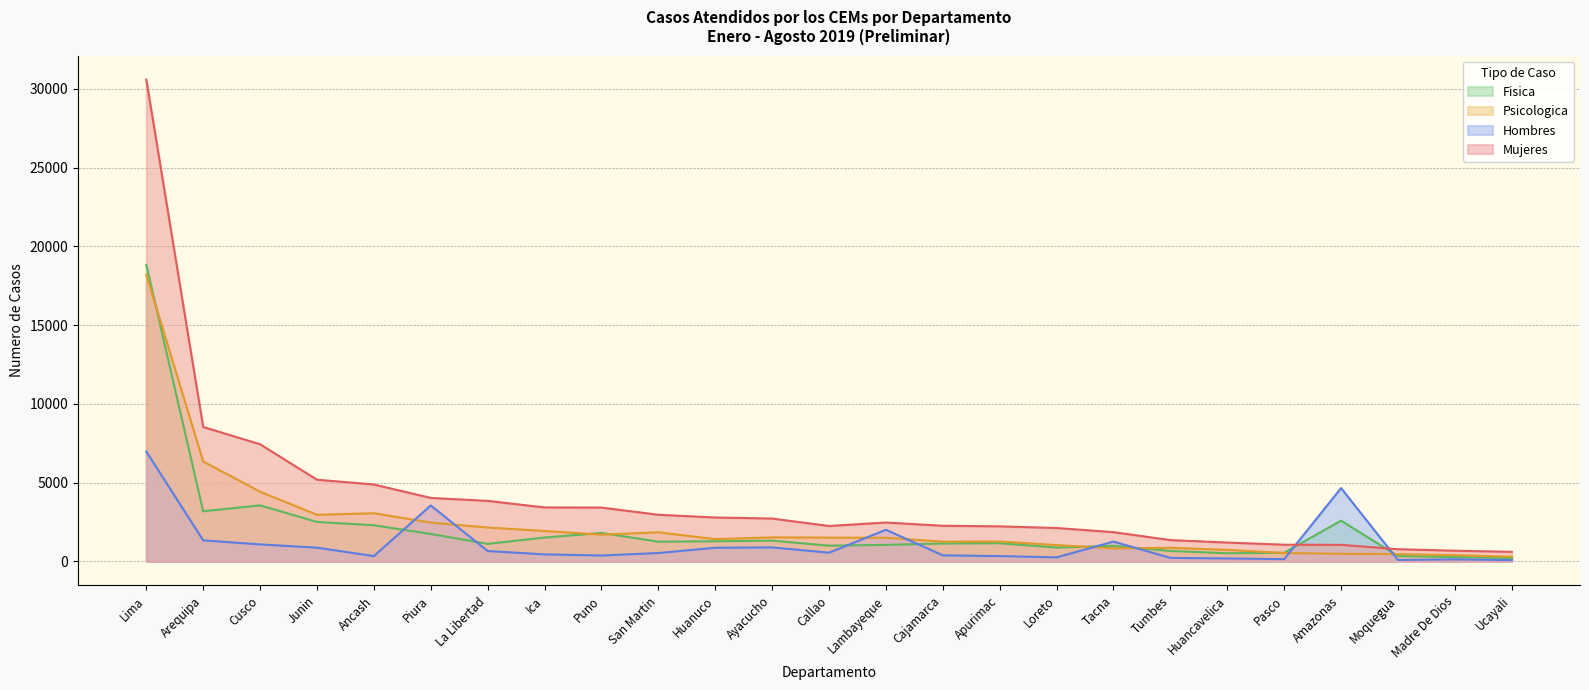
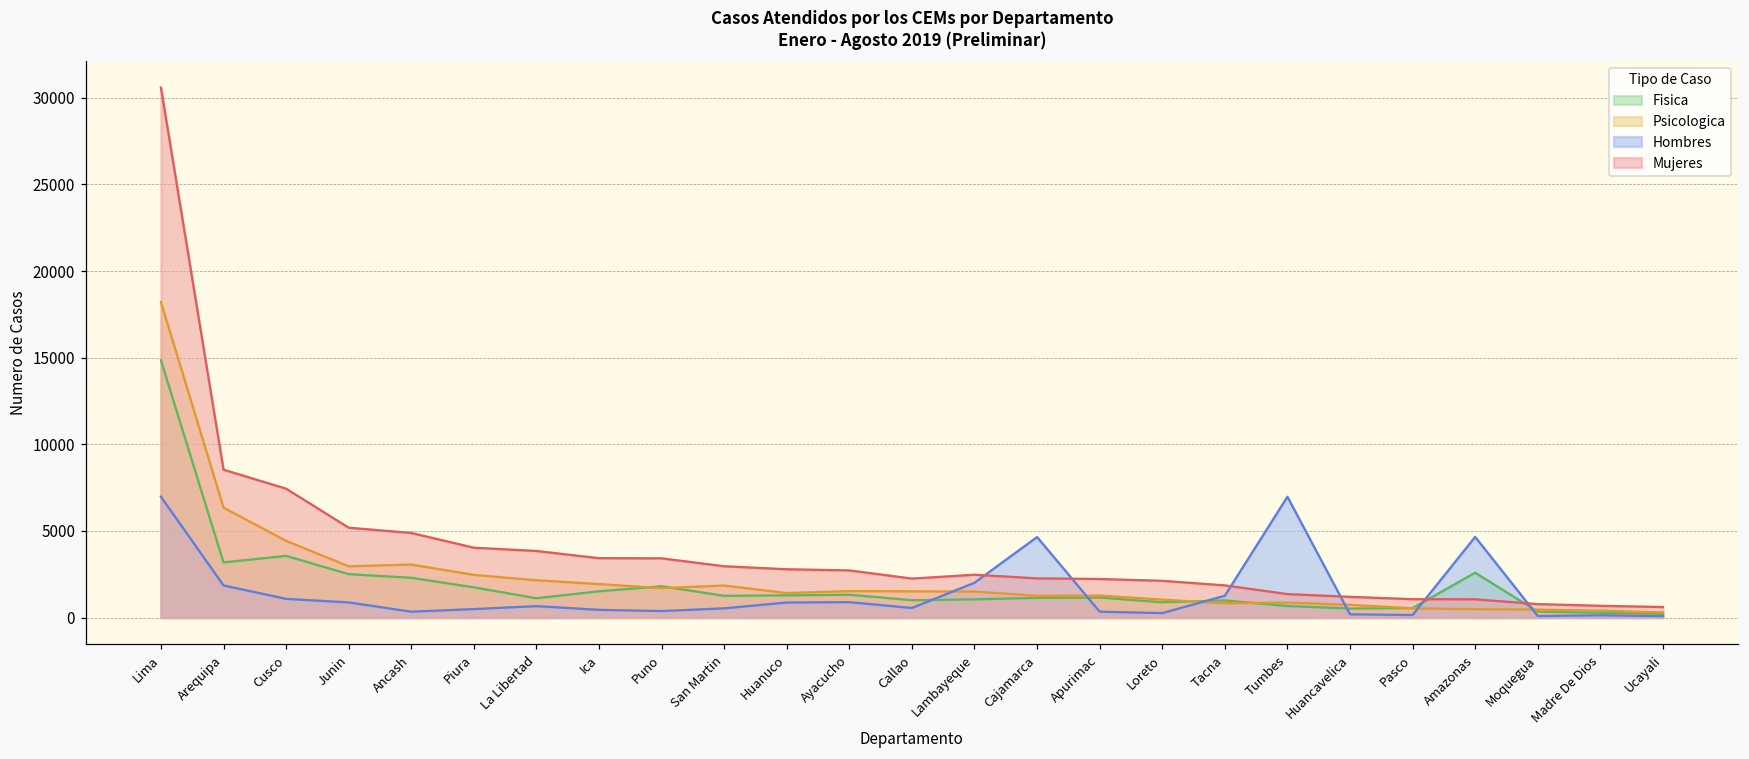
  {
    "Fisica": {
-     "Lima": 18800,
+     "Lima": 14800,
      "Arequipa": 3200,
      "Cusco": 3600,
      "Junin": 2500,
      "Ancash": 2300,
      "Piura": 1700,
      "La Libertad": 1100,
      "Ica": 1500,
      "San Martin": 1300,
      "Ayacucho": 1300,
      "Callao": 1000,
      "Lambayeque": 1100,
      "Tumbes": 700,
      "Huancavelica": 500,
      "Amazonas": 2600
    },
    "Hombres": {
      "Lima": 7000,
-     "Arequipa": 1300,
+     "Arequipa": 1900,
      "Cusco": 1100,
      "Junin": 900,
      "Ancash": 300,
-     "Piura": 3600,
+     "Piura": 500,
      "La Libertad": 700,
      "Ica": 400,
      "Puno": 400,
      "San Martin": 500,
      "Huanuco": 900,
      "Ayacucho": 900,
      "Callao": 600,
      "Lambayeque": 2000,
-     "Cajamarca": 400,
+     "Cajamarca": 4600,
      "Apurimac": 300,
      "Loreto": 300,
      "Tacna": 1300,
-     "Tumbes": 200,
+     "Tumbes": 7000,
      "Huancavelica": 200,
      "Pasco": 100,
      "Amazonas": 4700,
      "Moquegua": 100
    }
  }
